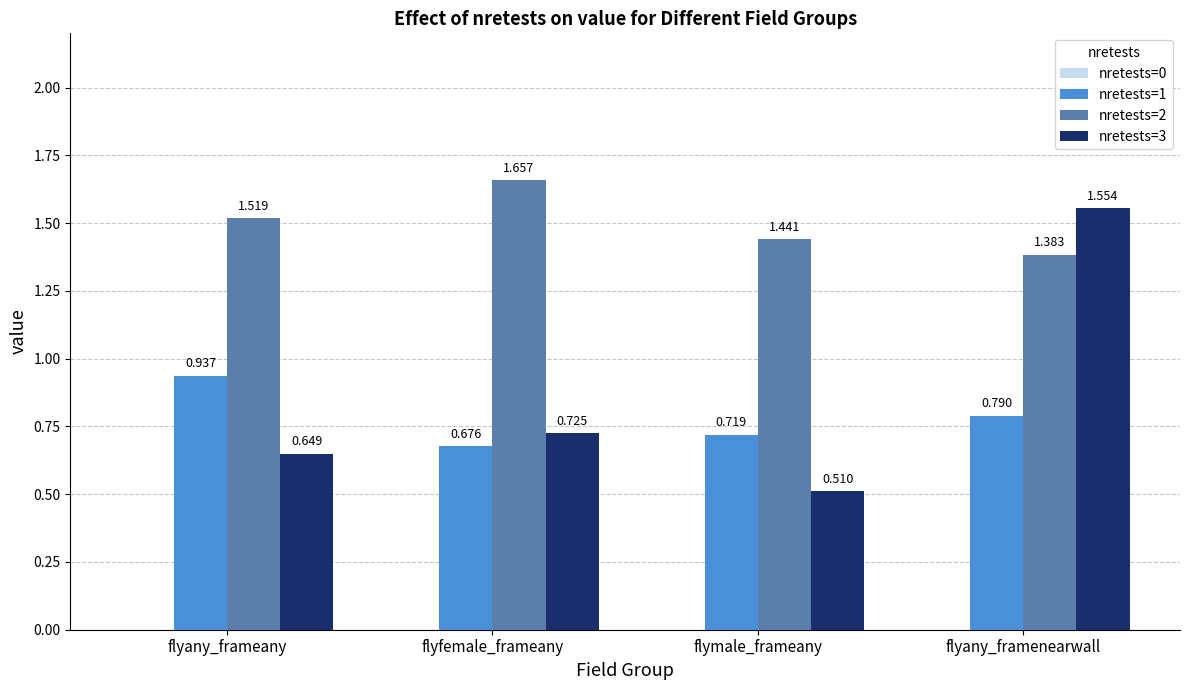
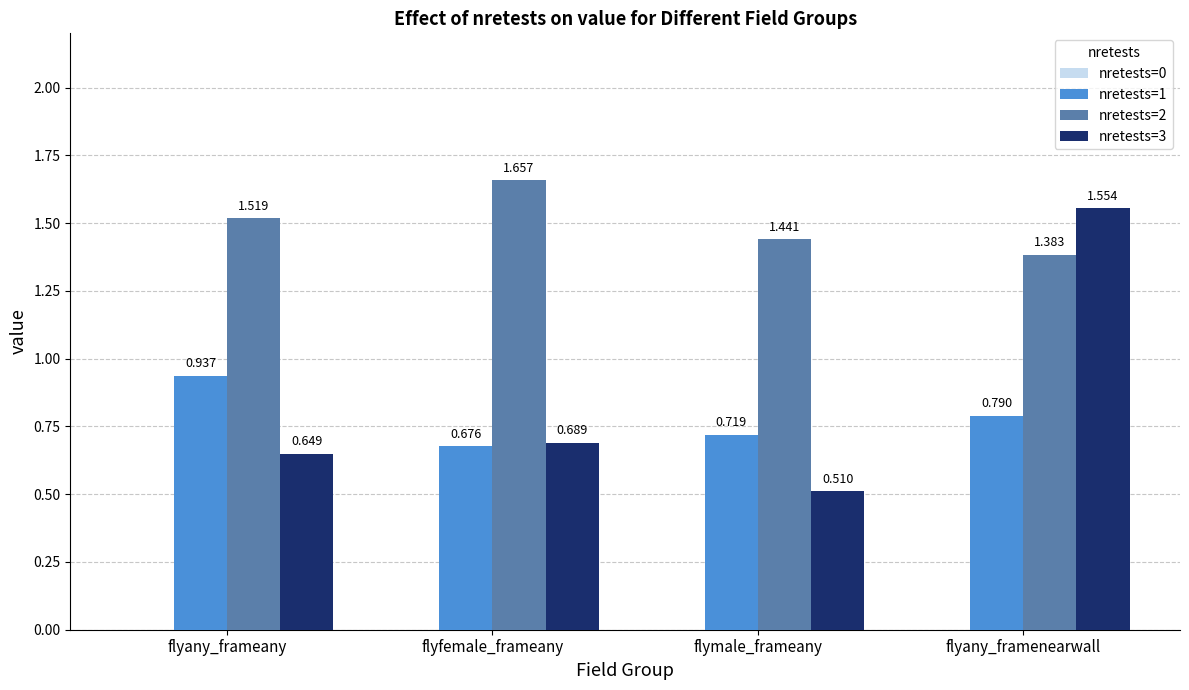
  {
    "nretests=0": {
      "flyany_frameany": 0.00,
      "flyfemale_frameany": 0.00,
      "flymale_frameany": 0.00,
      "flyany_framenearwall": 0.00
    },
    "nretests=3": {
      "flyany_frameany": 0.649,
-     "flyfemale_frameany": 0.725,
+     "flyfemale_frameany": 0.689,
      "flymale_frameany": 0.510,
      "flyany_framenearwall": 1.554
    }
  }
